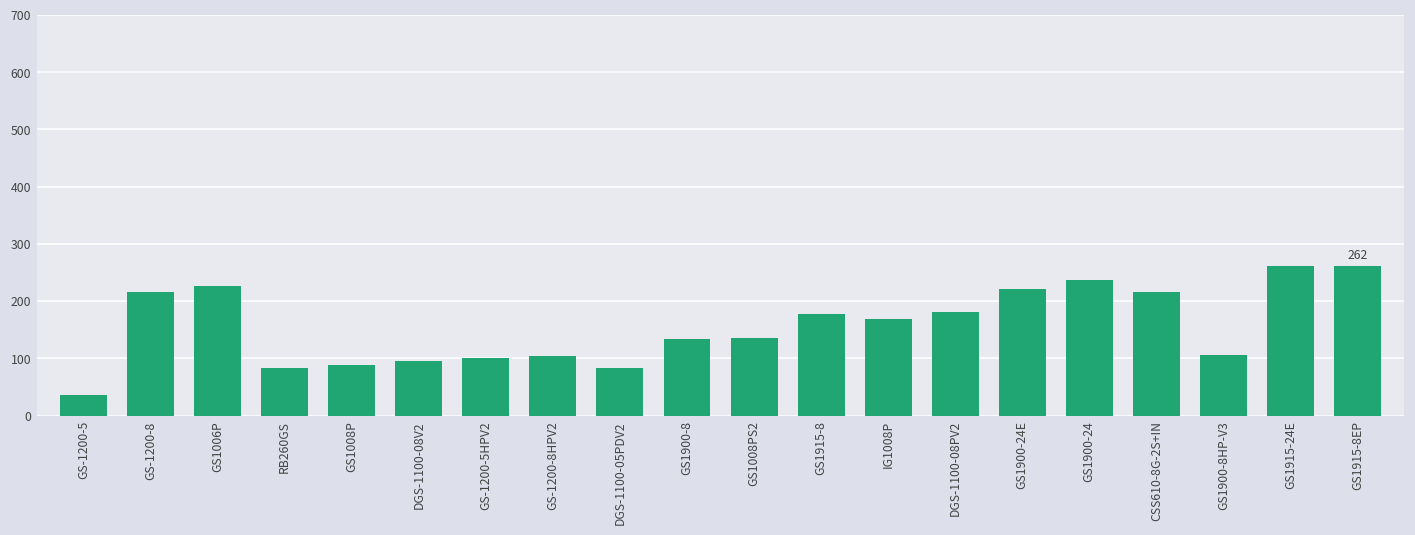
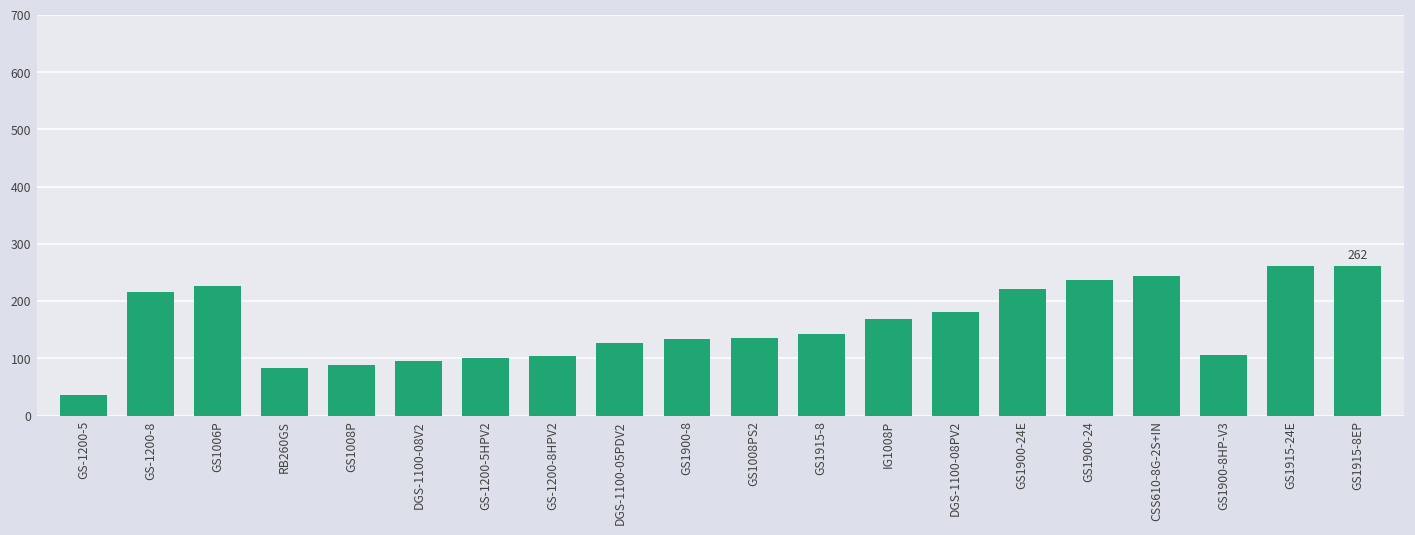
  {
    "GS-1200-5": 40,
    "GS-1200-8": 220,
    "GS1006P": 230,
    "RB260GS": 80,
    "GS1008P": 90,
    "DGS-1100-08V2": 90,
    "GS-1200-5HPV2": 100,
    "GS-1200-8HPV2": 100,
-   "DGS-1100-05PDV2": 80,
+   "DGS-1100-05PDV2": 130,
    "GS1900-8": 130,
    "GS1008PS2": 140,
-   "GS1915-8": 180,
+   "GS1915-8": 140,
    "IG1008P": 170,
    "DGS-1100-08PV2": 180,
    "GS1900-24E": 220,
    "GS1900-24": 240,
-   "CSS610-8G-2S+IN": 220,
+   "CSS610-8G-2S+IN": 240,
    "GS1900-8HP-V3": 110,
    "GS1915-24E": 260
  }
